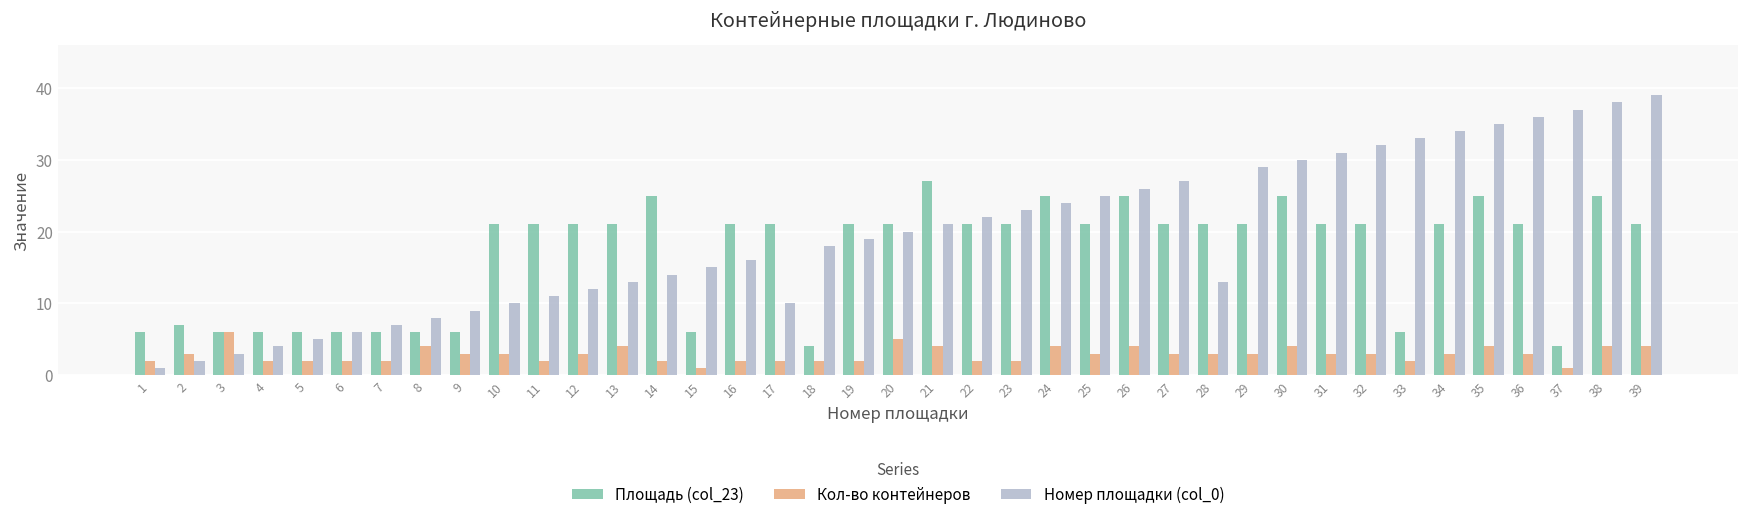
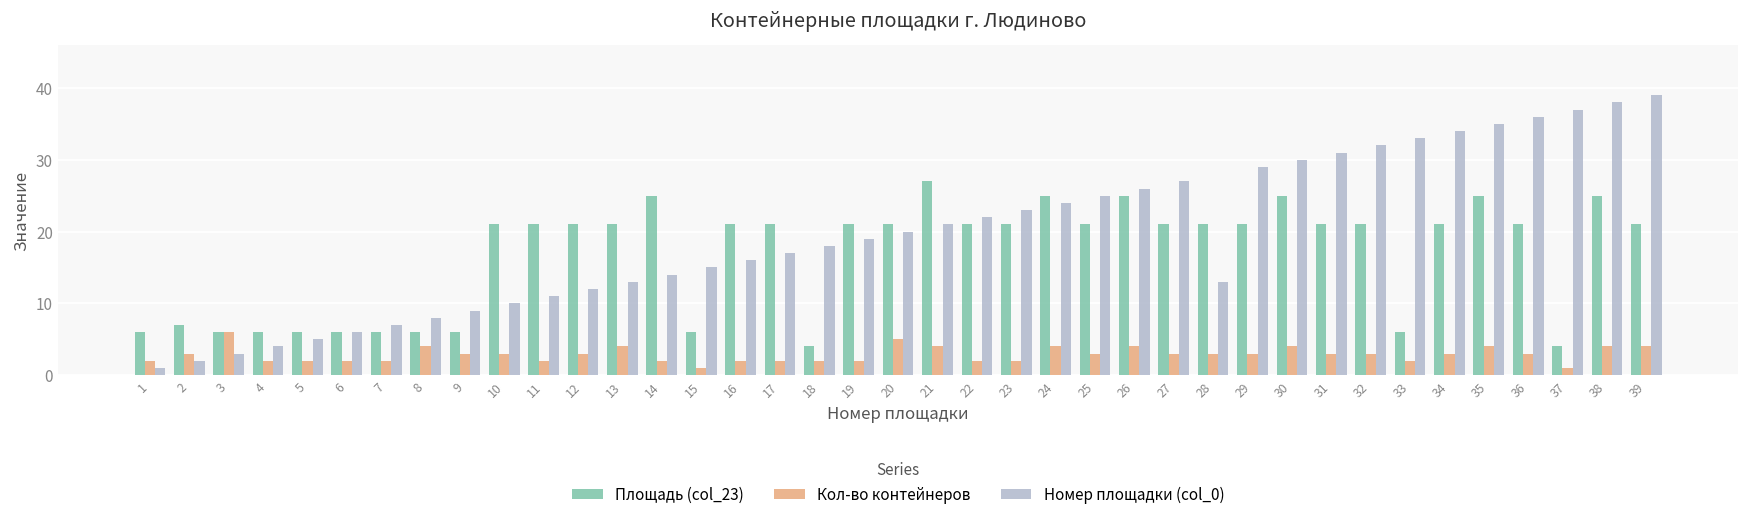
  {
    "Площадь (col_23)": {
      "1": 6,
      "2": 7,
      "3": 6,
      "4": 6,
      "5": 6,
      "6": 6,
      "7": 6,
      "8": 6,
      "9": 6,
      "10": 21,
      "11": 21,
      "12": 21,
      "13": 21,
      "14": 25,
      "15": 6,
      "16": 21,
      "17": 21,
      "18": 4,
      "19": 21,
      "20": 21,
      "21": 27,
      "22": 21,
      "23": 21,
      "24": 25,
      "25": 21,
      "26": 25,
      "27": 21,
      "28": 21,
      "29": 21,
      "30": 25,
      "31": 21,
      "32": 21,
      "33": 6,
      "34": 21,
      "35": 25,
      "36": 21,
      "37": 4,
      "38": 25,
      "39": 21
    },
    "Кол-во контейнеров": {
      "1": 2,
      "2": 3,
      "3": 6,
      "4": 2,
      "5": 2,
      "6": 2,
      "7": 2,
      "8": 4,
      "9": 3,
      "10": 3,
      "11": 2,
      "12": 3,
      "13": 4,
      "14": 2,
      "15": 1,
      "16": 2,
      "17": 2,
      "18": 2,
      "19": 2,
      "20": 5,
      "21": 4,
      "22": 2,
      "23": 2,
      "24": 4,
      "25": 3,
      "26": 4,
      "27": 3,
      "28": 3,
      "29": 3,
      "30": 4,
      "31": 3,
      "32": 3,
      "33": 2,
      "34": 3,
      "35": 4,
      "36": 3,
      "37": 1,
      "38": 4,
      "39": 4
    },
    "Номер площадки (col_0)": {
      "1": 1,
      "2": 2,
      "3": 3,
      "4": 4,
      "5": 5,
      "6": 6,
      "7": 7,
      "8": 8,
      "9": 9,
      "10": 10,
      "11": 11,
      "12": 12,
      "13": 13,
      "14": 14,
      "15": 15,
      "16": 16,
-     "17": 10,
+     "17": 17,
      "18": 18,
      "19": 19,
      "20": 20,
      "21": 21,
      "22": 22,
      "23": 23,
      "24": 24,
      "25": 25,
      "26": 26,
      "27": 27,
      "28": 13,
      "29": 29,
      "30": 30,
      "31": 31,
      "32": 32,
      "33": 33,
      "34": 34,
      "35": 35,
      "36": 36,
      "37": 37,
      "38": 38,
      "39": 39
    }
  }
